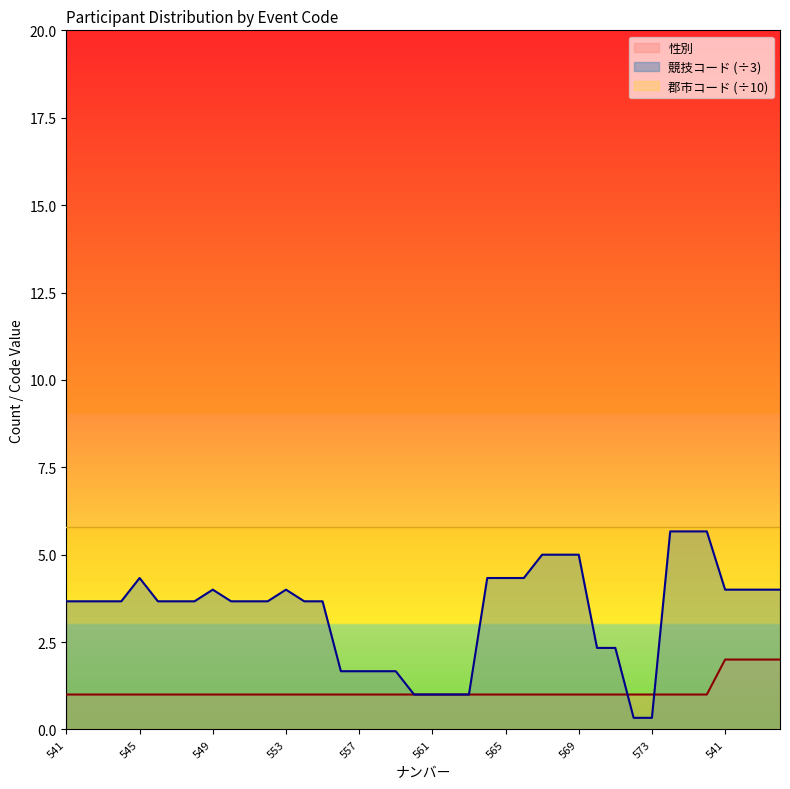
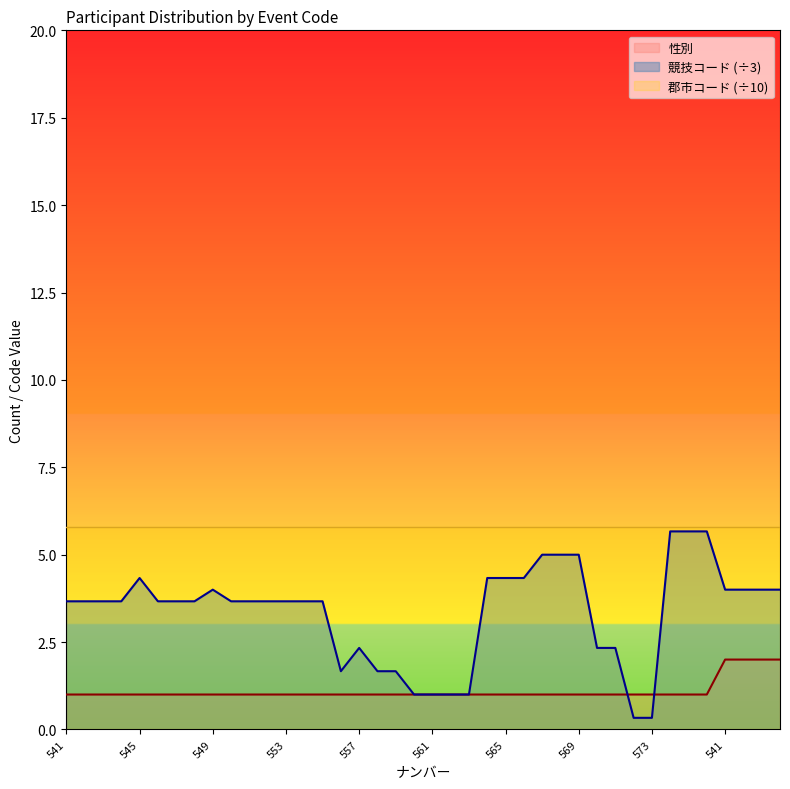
  {
    "競技コード (÷3)": {
      "545": 4.3,
      "549": 4.0,
-     "553": 4.0,
-     "557": 1.7,
+     "553": 3.7,
+     "557": 2.3,
      "565": 4.3,
      "569": 5.0,
      "573": 0.3
    }
  }
